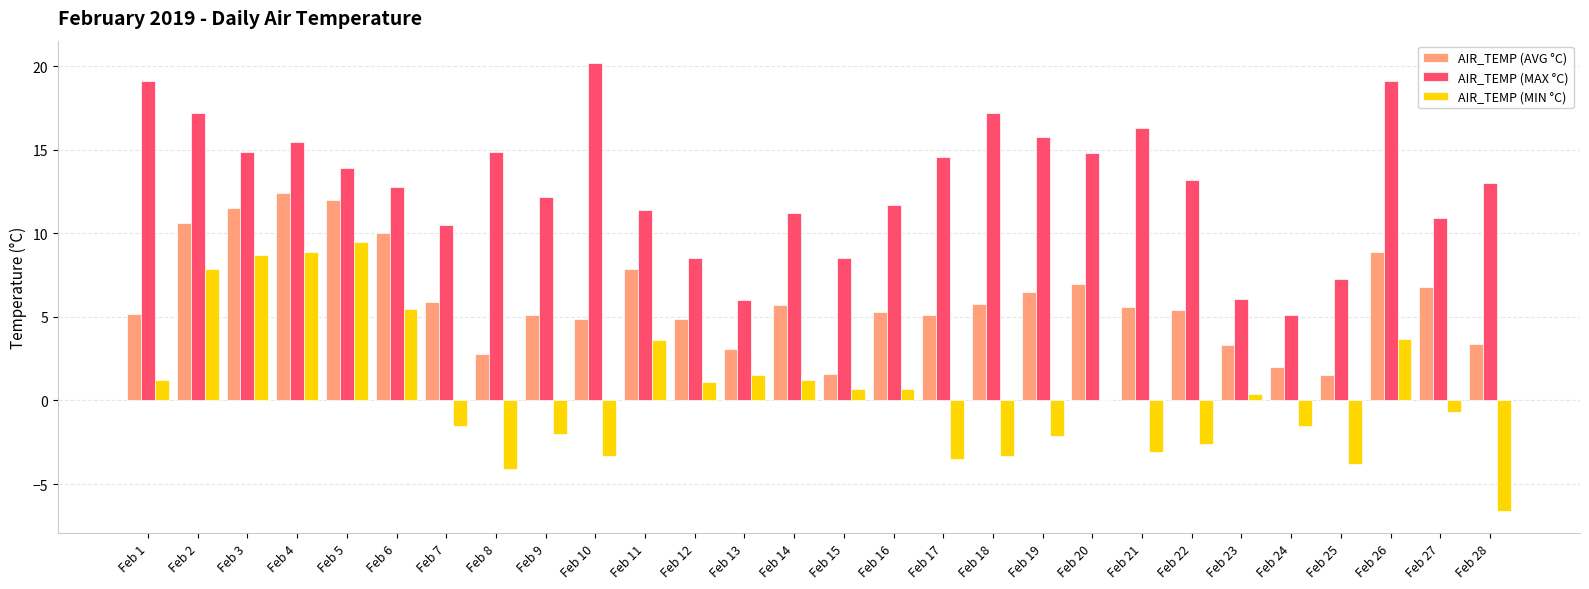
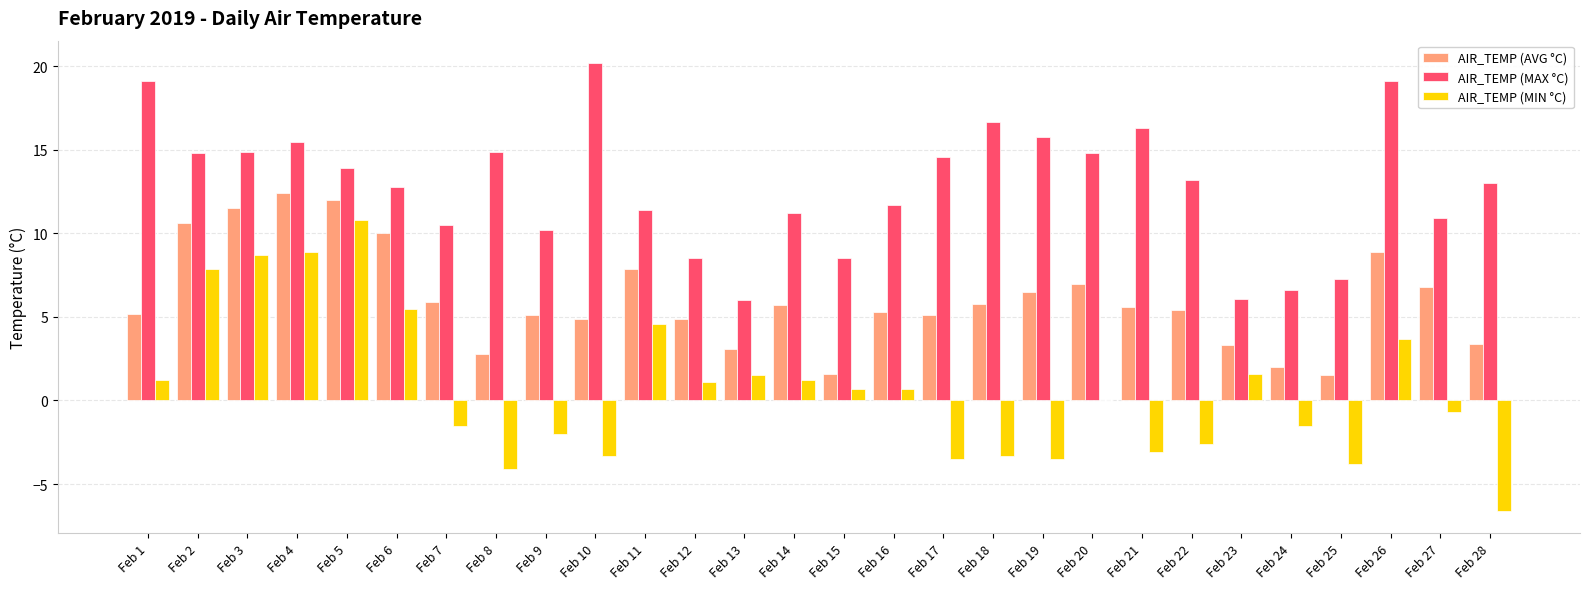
  {
    "AIR_TEMP (AVG °C)": {
      "Feb 1": 5.2,
      "Feb 2": 10.6,
      "Feb 3": 11.5,
      "Feb 4": 12.4,
      "Feb 5": 12.0,
      "Feb 6": 10.0,
      "Feb 7": 5.9,
      "Feb 8": 2.8,
      "Feb 9": 5.1,
      "Feb 10": 4.9,
      "Feb 11": 7.9,
      "Feb 12": 4.9,
      "Feb 13": 3.1,
      "Feb 14": 5.7,
      "Feb 15": 1.6,
      "Feb 16": 5.3,
      "Feb 17": 5.1,
      "Feb 18": 5.8,
      "Feb 19": 6.5,
      "Feb 20": 7.0,
      "Feb 21": 5.6,
      "Feb 22": 5.4,
      "Feb 23": 3.3,
      "Feb 24": 2.0,
      "Feb 25": 1.5,
      "Feb 26": 8.9,
      "Feb 27": 6.8,
      "Feb 28": 3.4
    },
    "AIR_TEMP (MAX °C)": {
      "Feb 1": 19.1,
-     "Feb 2": 17.2,
+     "Feb 2": 14.8,
      "Feb 3": 14.9,
      "Feb 4": 15.5,
      "Feb 5": 13.9,
      "Feb 6": 12.8,
      "Feb 7": 10.5,
      "Feb 8": 14.9,
-     "Feb 9": 12.2,
+     "Feb 9": 10.2,
      "Feb 10": 20.2,
      "Feb 11": 11.4,
      "Feb 12": 8.5,
      "Feb 13": 6.0,
      "Feb 14": 11.2,
      "Feb 15": 8.5,
      "Feb 16": 11.7,
      "Feb 17": 14.6,
-     "Feb 18": 17.2,
+     "Feb 18": 16.7,
      "Feb 19": 15.8,
      "Feb 20": 14.8,
      "Feb 21": 16.3,
      "Feb 22": 13.2,
      "Feb 23": 6.1,
-     "Feb 24": 5.1,
+     "Feb 24": 6.6,
      "Feb 25": 7.3,
      "Feb 26": 19.1,
      "Feb 27": 10.9,
      "Feb 28": 13.0
    },
    "AIR_TEMP (MIN °C)": {
      "Feb 1": 1.2,
      "Feb 2": 7.9,
      "Feb 3": 8.7,
      "Feb 4": 8.9,
-     "Feb 5": 9.5,
+     "Feb 5": 10.8,
      "Feb 6": 5.5,
      "Feb 7": -1.5,
      "Feb 8": -4.1,
      "Feb 9": -2.0,
      "Feb 10": -3.3,
-     "Feb 11": 3.6,
+     "Feb 11": 4.6,
      "Feb 12": 1.1,
      "Feb 13": 1.5,
      "Feb 14": 1.2,
      "Feb 15": 0.7,
      "Feb 16": 0.7,
      "Feb 17": -3.5,
      "Feb 18": -3.3,
-     "Feb 19": -2.1,
+     "Feb 19": -3.5,
      "Feb 20": 0.0,
      "Feb 21": -3.1,
      "Feb 22": -2.6,
-     "Feb 23": 0.4,
+     "Feb 23": 1.6,
      "Feb 24": -1.5,
      "Feb 25": -3.8,
      "Feb 26": 3.7,
      "Feb 27": -0.7,
      "Feb 28": -6.6
    }
  }
